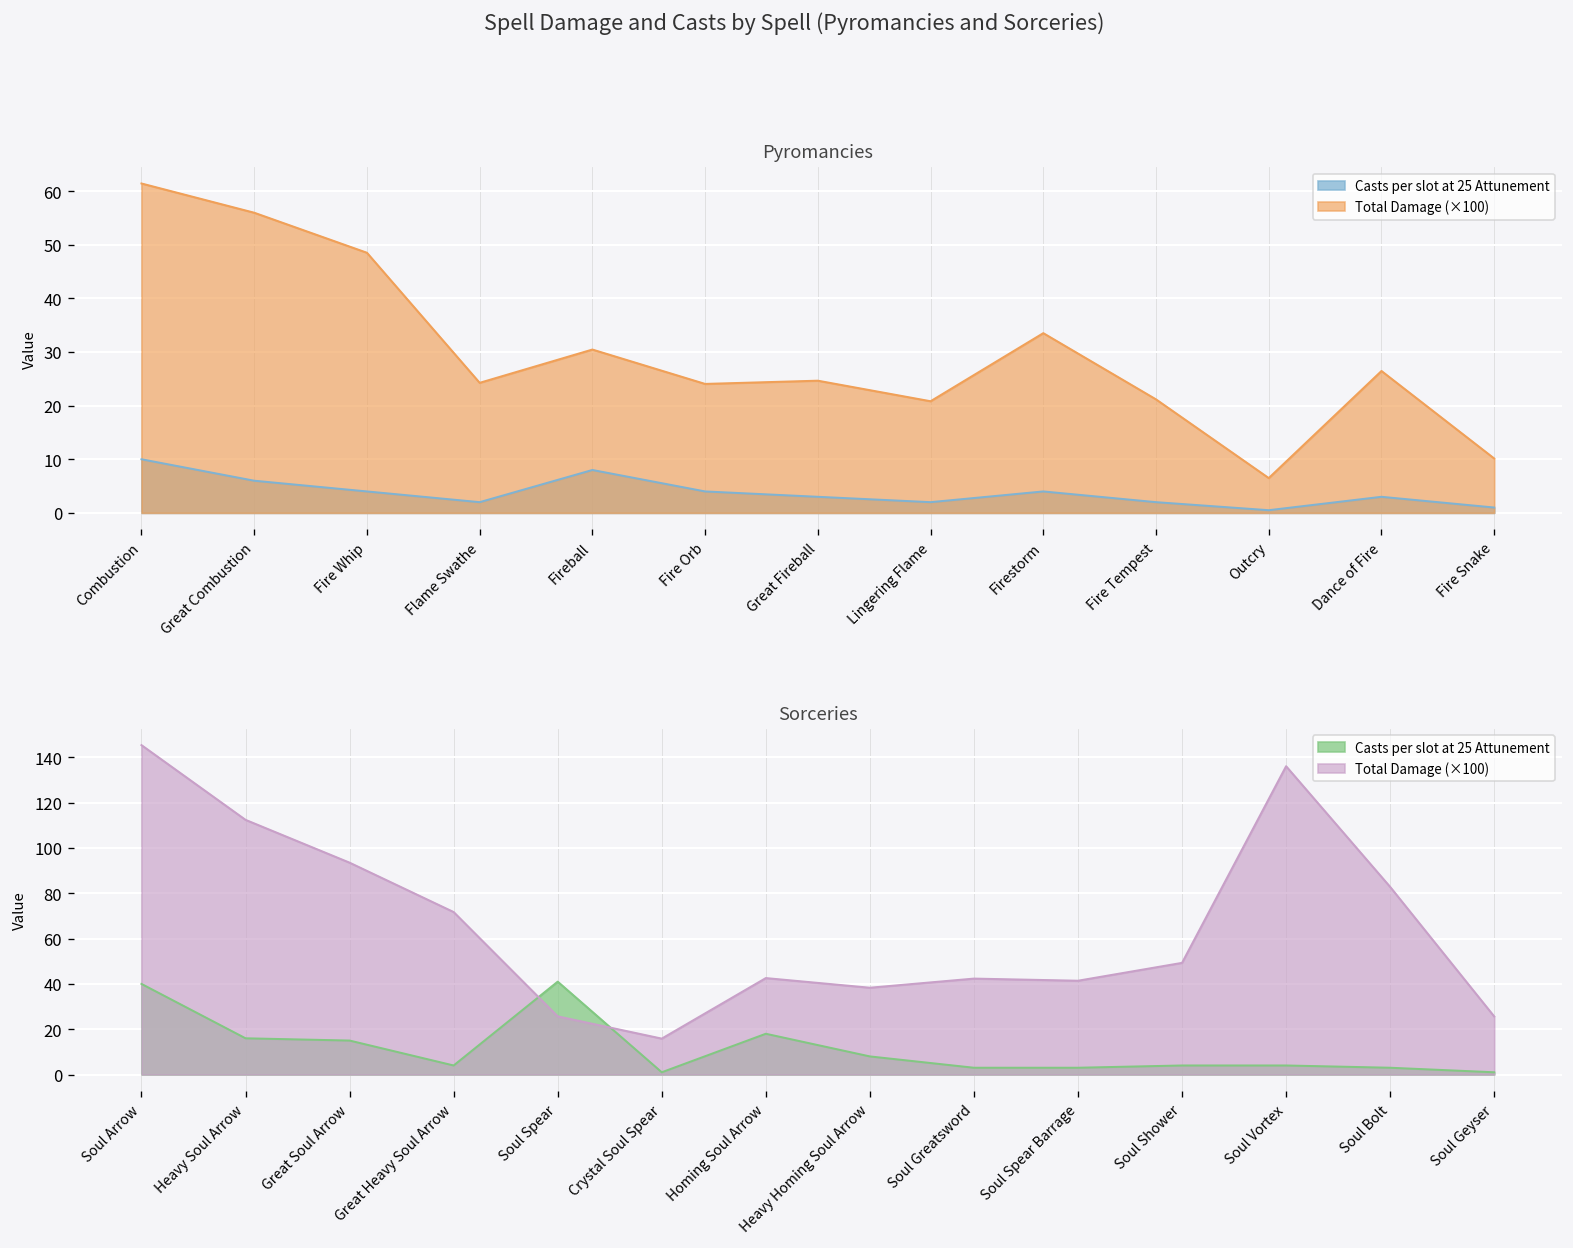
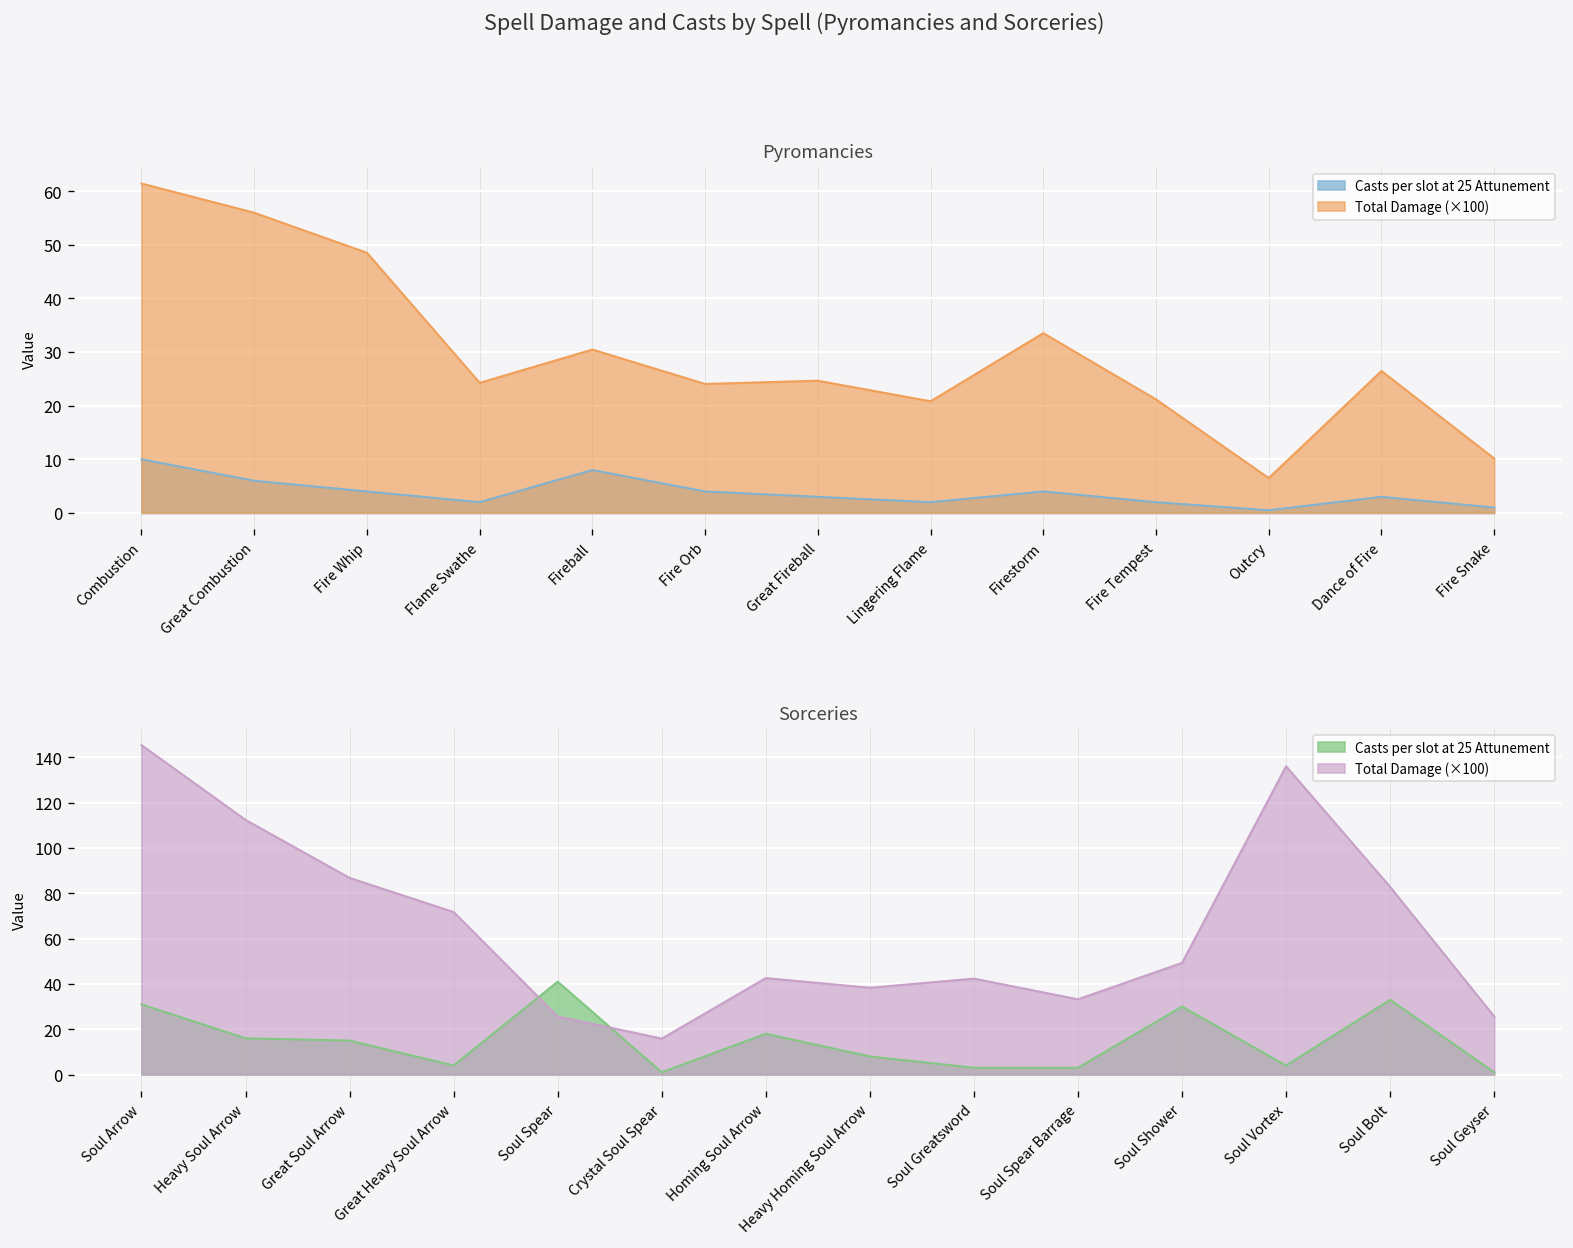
  {
    "Sorceries": {
      "Casts per slot at 25 Attunement": {
-       "Soul Arrow": 40,
+       "Soul Arrow": 31,
        "Heavy Soul Arrow": 16,
        "Great Soul Arrow": 15,
        "Great Heavy Soul Arrow": 4,
        "Soul Spear": 41,
        "Crystal Soul Spear": 1,
        "Homing Soul Arrow": 18,
        "Heavy Homing Soul Arrow": 8,
        "Soul Greatsword": 3,
        "Soul Spear Barrage": 3,
-       "Soul Shower": 4,
+       "Soul Shower": 30,
        "Soul Vortex": 4,
-       "Soul Bolt": 3,
+       "Soul Bolt": 33,
        "Soul Geyser": 1
      },
      "Total Damage (×100)": {
        "Soul Arrow": 145,
        "Heavy Soul Arrow": 112,
-       "Great Soul Arrow": 94,
+       "Great Soul Arrow": 87,
        "Great Heavy Soul Arrow": 72,
        "Soul Spear": 26,
        "Crystal Soul Spear": 16,
        "Homing Soul Arrow": 43,
        "Heavy Homing Soul Arrow": 38,
        "Soul Greatsword": 42,
-       "Soul Spear Barrage": 41,
+       "Soul Spear Barrage": 33,
        "Soul Shower": 49,
        "Soul Vortex": 136,
        "Soul Bolt": 83,
        "Soul Geyser": 26
      }
    }
  }
